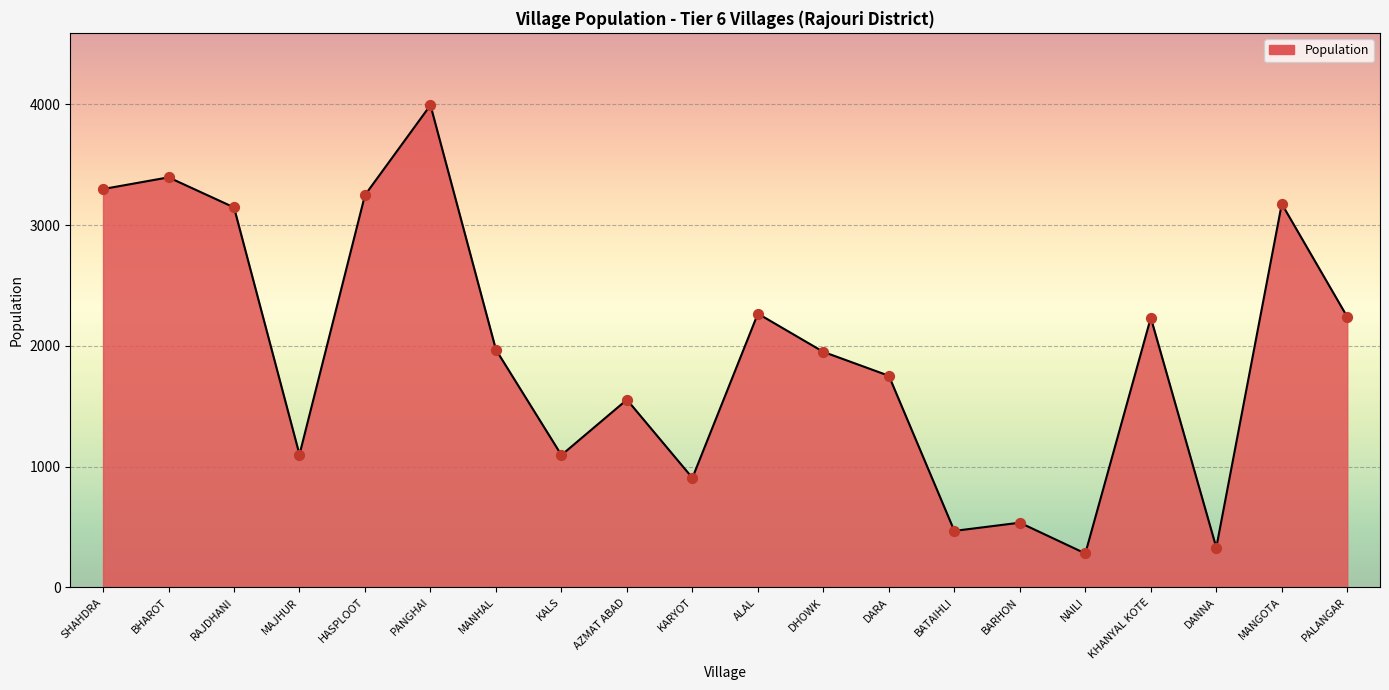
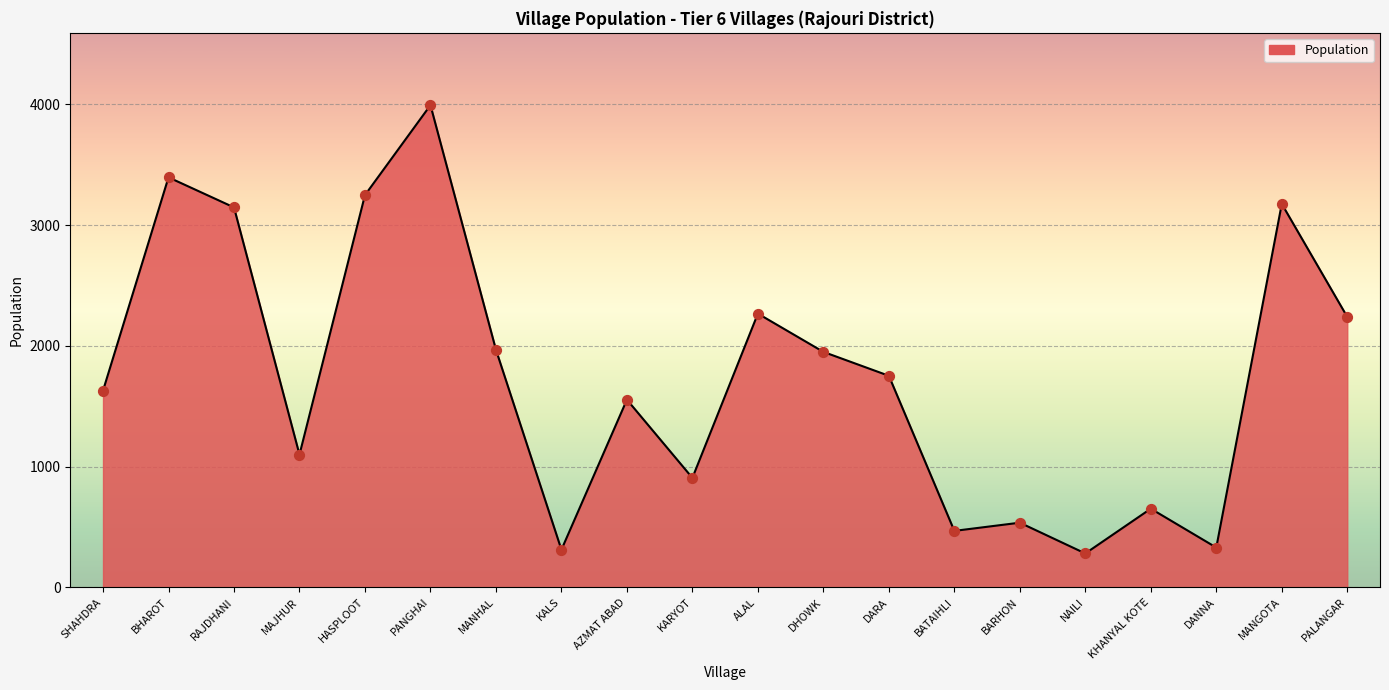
  {
-   "SHAHDRA": 3300,
+   "SHAHDRA": 1630,
    "BHAROT": 3400,
    "RAJDHANI": 3150,
    "MAJHUR": 1100,
    "HASPLOOT": 3250,
    "PANGHAI": 3990,
    "MANHAL": 1970,
-   "KALS": 1100,
+   "KALS": 310,
    "AZMAT ABAD": 1550,
    "KARYOT": 910,
    "ALAL": 2270,
    "DHOWK": 1950,
    "DARA": 1750,
    "BATAIHLI": 470,
    "BARHON": 540,
    "NAILI": 280,
-   "KHANYAL KOTE": 2230,
+   "KHANYAL KOTE": 650,
    "DANNA": 330,
    "MANGOTA": 3180,
    "PALANGAR": 2240
  }
